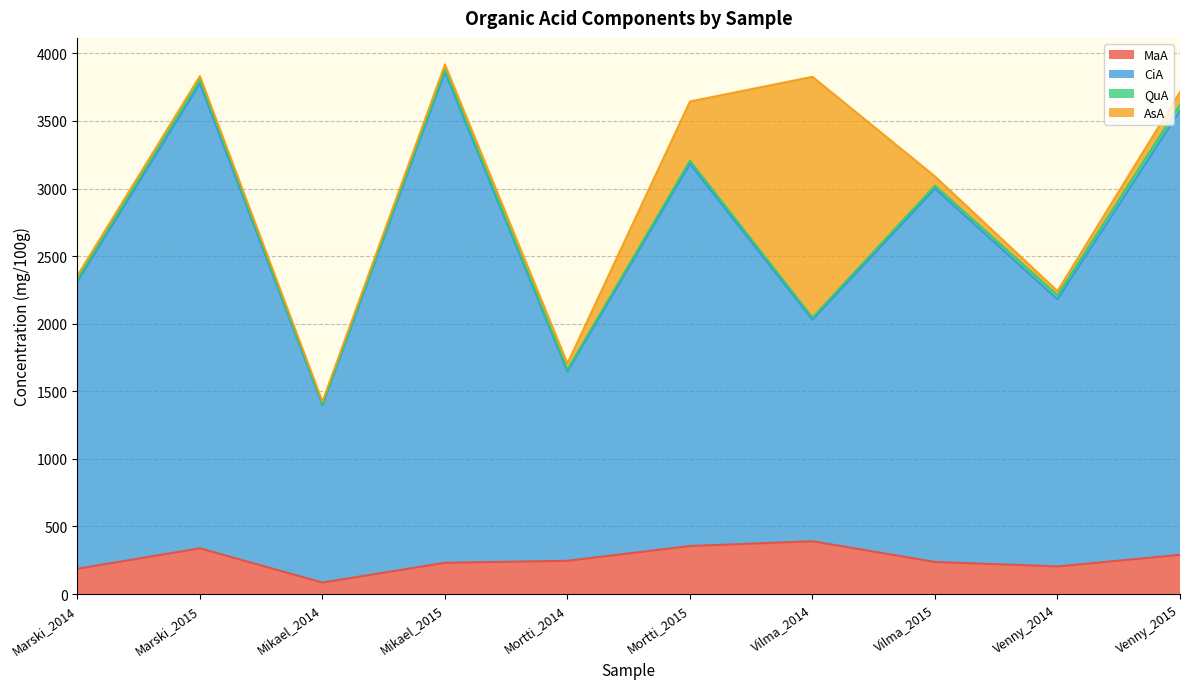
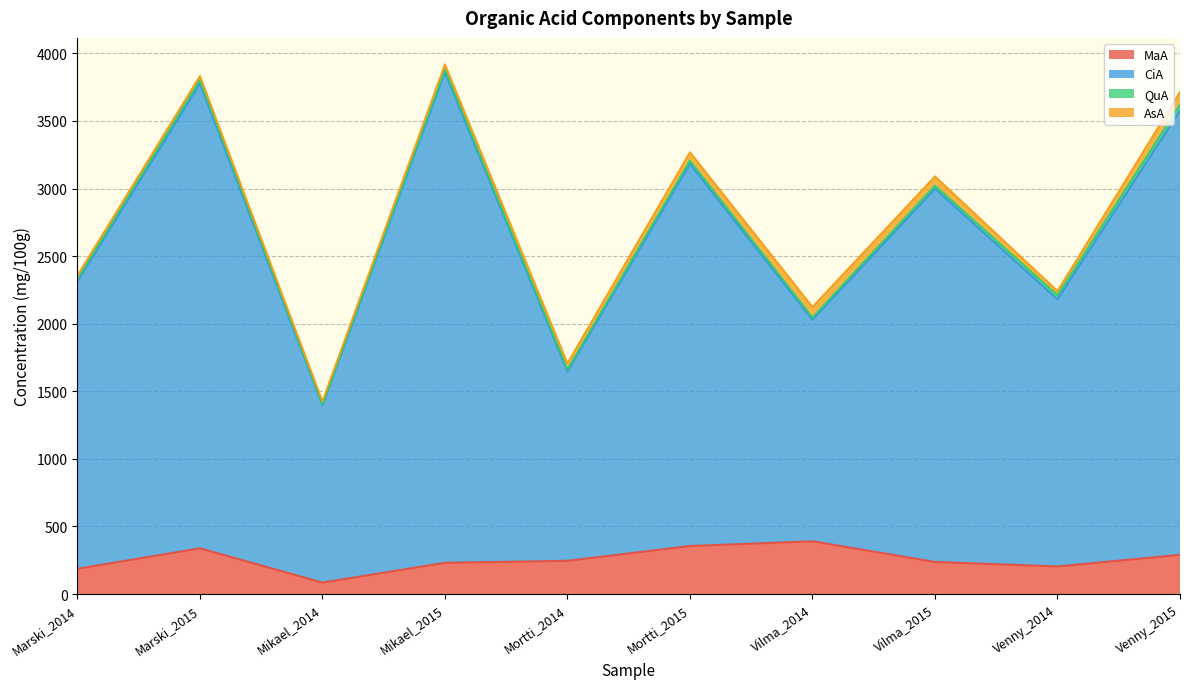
  {
    "MaA": {
      "Marski_2014": 190,
      "Marski_2015": 340,
      "Mikael_2014": 80,
      "Mikael_2015": 230,
      "Mortti_2014": 250,
      "Mortti_2015": 360,
      "Vilma_2014": 390,
      "Vilma_2015": 240,
      "Venny_2014": 200,
      "Venny_2015": 290
    },
    "CiA": {
      "Marski_2015": 3440,
      "Mikael_2015": 3630,
      "Mortti_2015": 2830,
      "Vilma_2015": 2760,
      "Venny_2014": 1980,
      "Venny_2015": 3290
    },
    "QuA": {
      "Marski_2015": 30,
      "Mikael_2015": 20,
      "Mortti_2015": 20,
      "Vilma_2015": 20,
      "Venny_2014": 30,
      "Venny_2015": 40
    },
    "AsA": {
      "Marski_2014": 30,
      "Marski_2015": 30,
      "Mikael_2014": 20,
      "Mikael_2015": 40,
      "Mortti_2014": 50,
-     "Mortti_2015": 440,
-     "Vilma_2014": 1780,
+     "Mortti_2015": 60,
+     "Vilma_2014": 80,
      "Vilma_2015": 70,
      "Venny_2014": 30,
      "Venny_2015": 90
    }
  }
